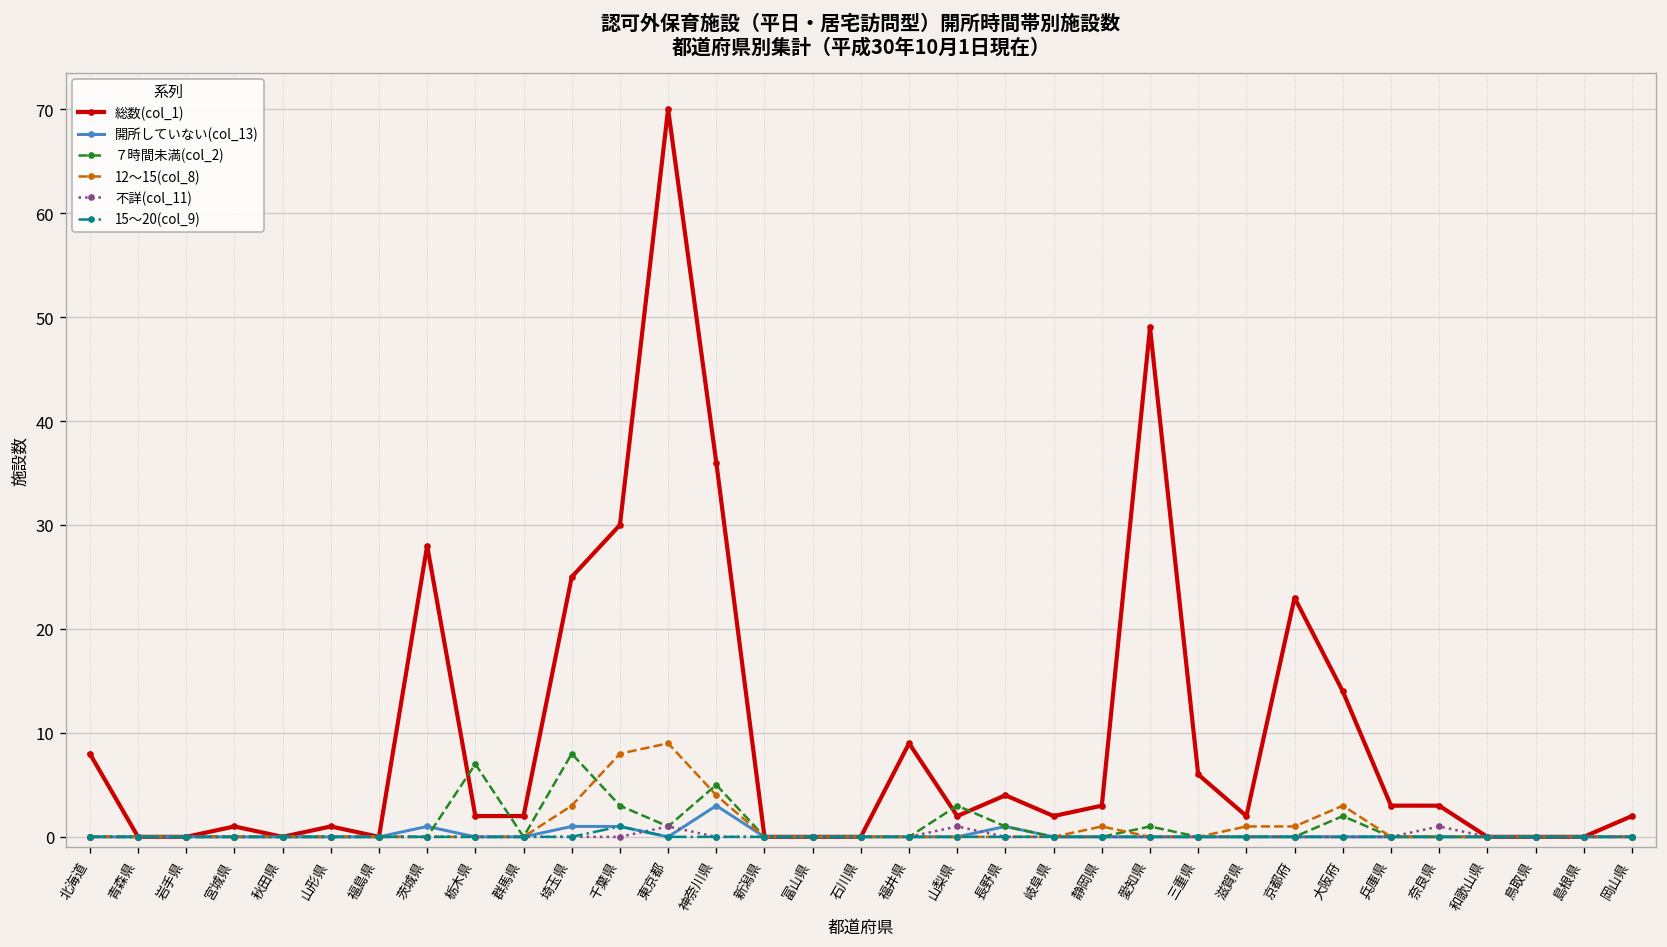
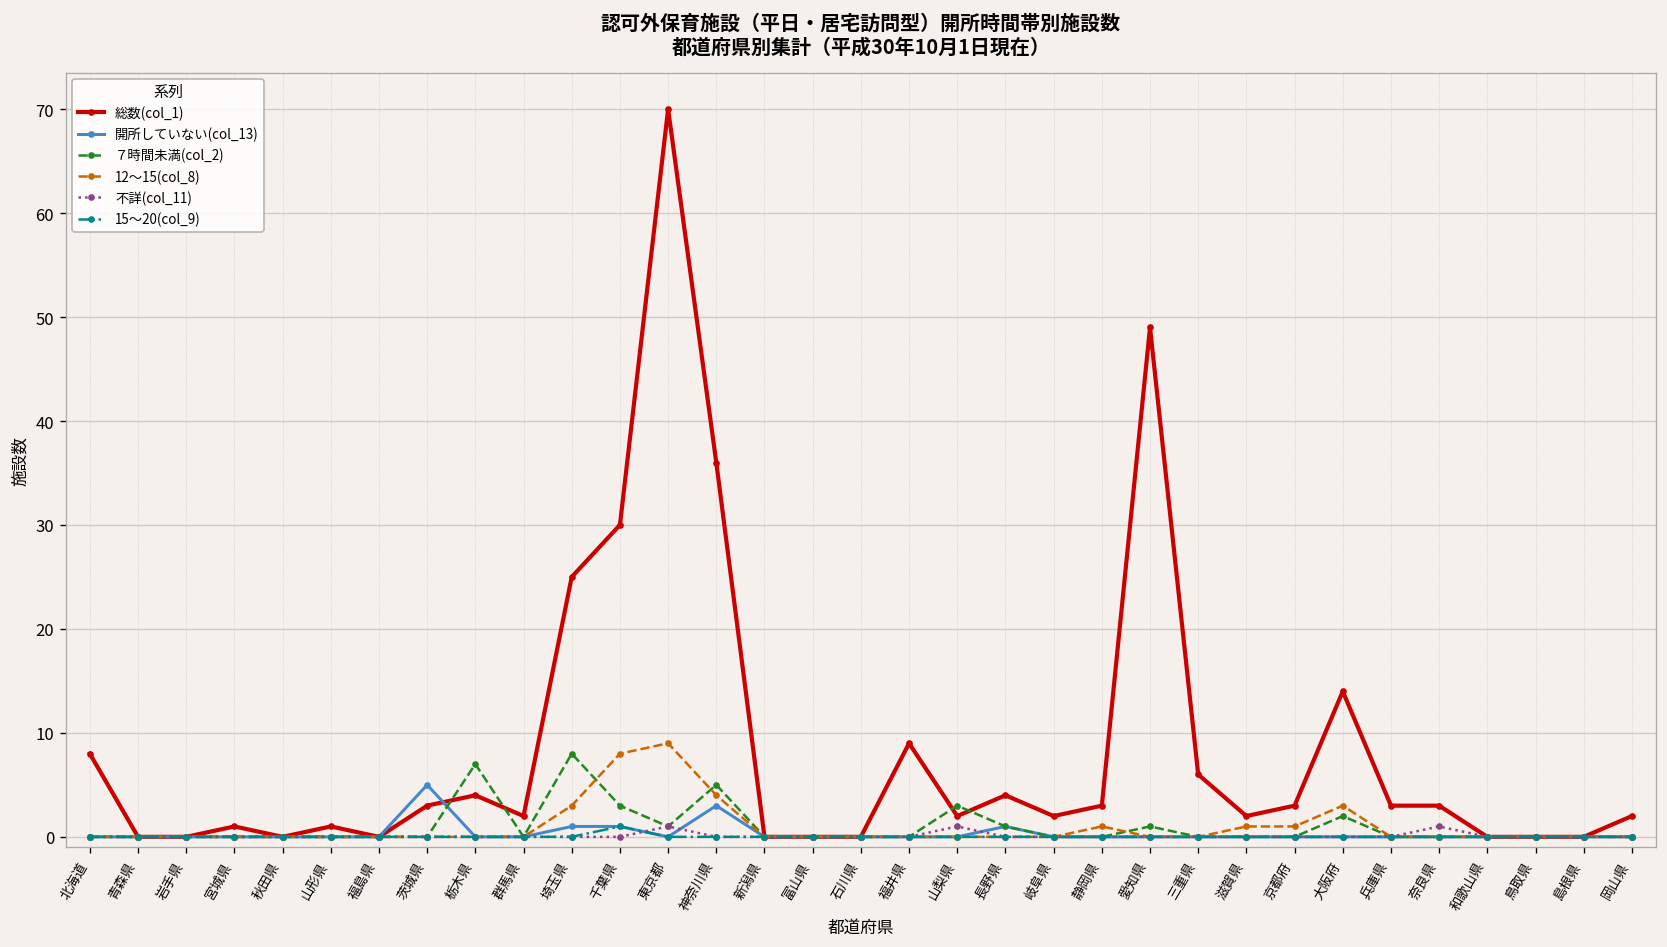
  {
    "総数(col_1)": {
      "北海道": 8,
      "宮城県": 1,
      "山形県": 1,
-     "茨城県": 28,
-     "栃木県": 2,
+     "茨城県": 3,
+     "栃木県": 4,
      "群馬県": 2,
      "埼玉県": 25,
      "千葉県": 30,
      "東京都": 70,
      "神奈川県": 36,
      "福井県": 9,
      "山梨県": 2,
      "長野県": 4,
      "岐阜県": 2,
      "静岡県": 3,
      "愛知県": 49,
      "三重県": 6,
      "滋賀県": 2,
-     "京都府": 23,
+     "京都府": 3,
      "大阪府": 14,
      "兵庫県": 3,
      "奈良県": 3,
      "岡山県": 2
    },
    "開所していない(col_13)": {
-     "茨城県": 1,
+     "茨城県": 5,
      "埼玉県": 1,
      "神奈川県": 3
    },
    "７時間未満(col_2)": {
      "栃木県": 7,
      "埼玉県": 8,
      "千葉県": 3,
      "神奈川県": 5,
      "山梨県": 3,
      "愛知県": 1,
      "大阪府": 2
    },
    "12～15(col_8)": {
      "埼玉県": 3,
      "千葉県": 8,
      "東京都": 9,
      "神奈川県": 4,
      "静岡県": 1,
      "滋賀県": 1,
      "京都府": 1,
      "大阪府": 3
    },
    "不詳(col_11)": {
      "千葉県": 0,
      "山梨県": 1,
      "奈良県": 1
    }
  }
